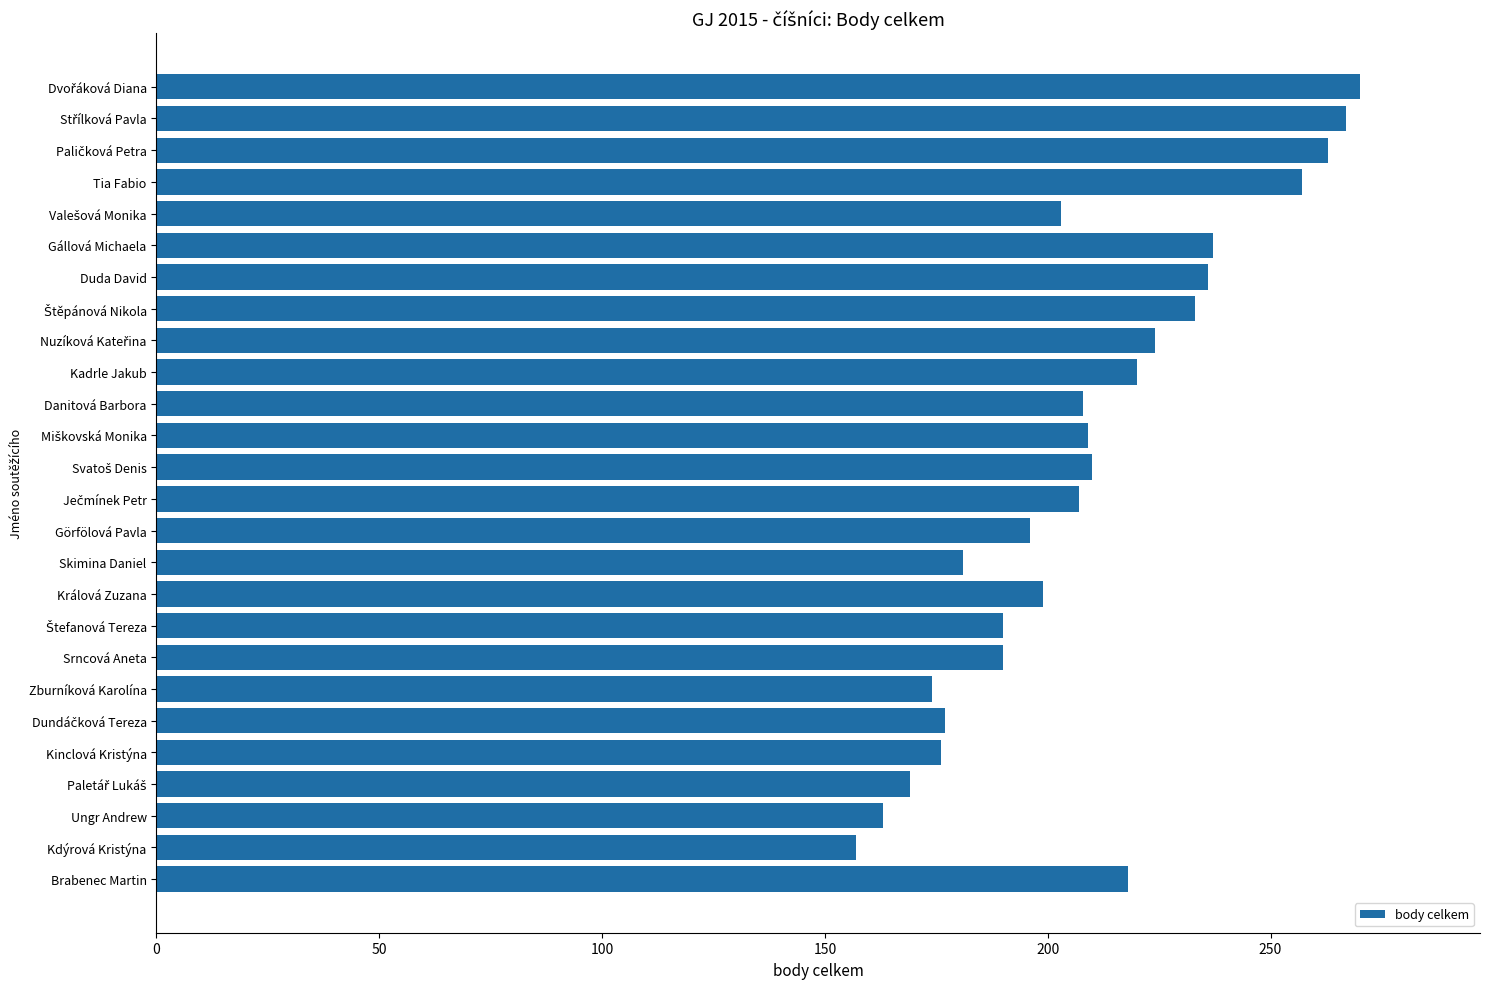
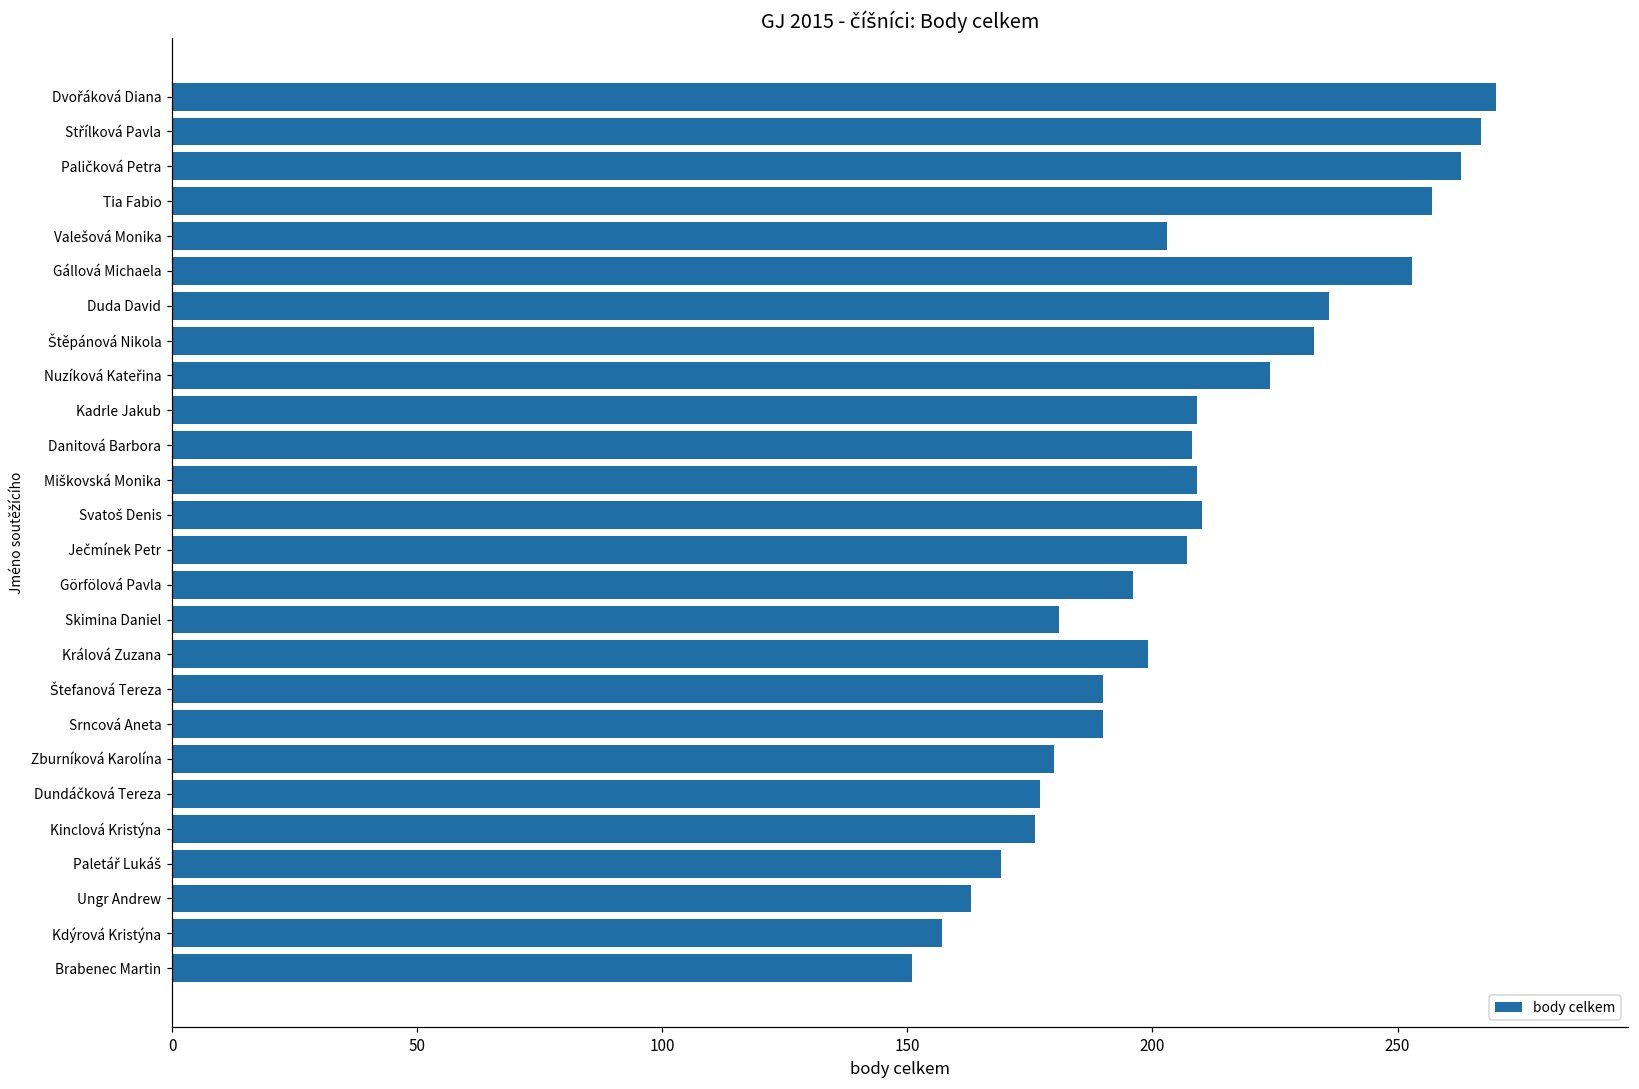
  {
    "Dvořáková Diana": 270,
    "Střílková Pavla": 267,
    "Paličková Petra": 263,
    "Tia Fabio": 257,
    "Valešová Monika": 203,
-   "Gállová Michaela": 237,
+   "Gállová Michaela": 253,
    "Duda David": 236,
    "Štěpánová Nikola": 233,
    "Nuzíková Kateřina": 224,
-   "Kadrle Jakub": 220,
+   "Kadrle Jakub": 209,
    "Danitová Barbora": 208,
    "Miškovská Monika": 209,
    "Svatoš Denis": 210,
    "Ječmínek Petr": 207,
    "Görfölová Pavla": 196,
    "Skimina Daniel": 181,
    "Králová Zuzana": 199,
    "Štefanová Tereza": 190,
    "Srncová Aneta": 190,
-   "Zburníková Karolína": 174,
+   "Zburníková Karolína": 180,
    "Dundáčková Tereza": 177,
    "Kinclová Kristýna": 176,
    "Paletář Lukáš": 169,
    "Ungr Andrew": 163,
    "Kdýrová Kristýna": 157,
-   "Brabenec Martin": 218
+   "Brabenec Martin": 151
  }
